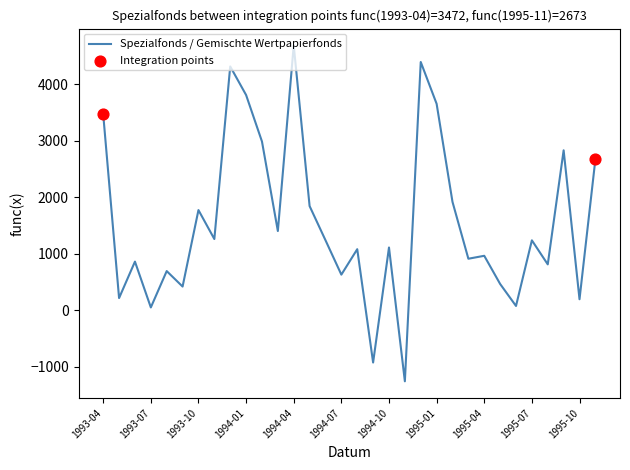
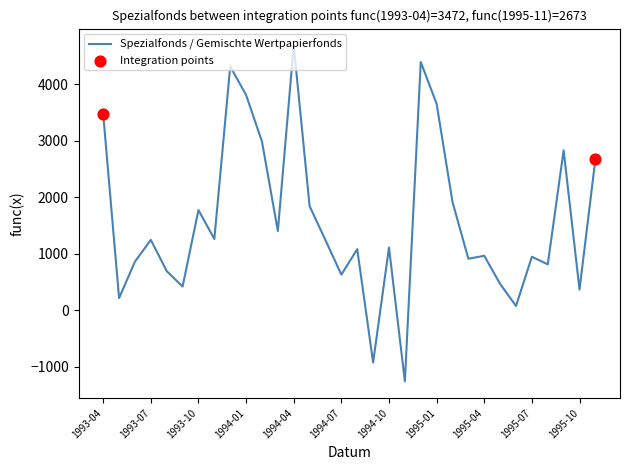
  {
    "Spezialfonds / Gemischte Wertpapierfonds": {
-     "1993-07": 0,
+     "1993-07": 1200,
      "1993-10": 1800,
      "1994-01": 3800,
      "1994-07": 600,
      "1994-10": 1100,
      "1995-01": 3700,
      "1995-04": 1000,
-     "1995-07": 1200,
-     "1995-10": 200
+     "1995-07": 900,
+     "1995-10": 400
    }
  }
